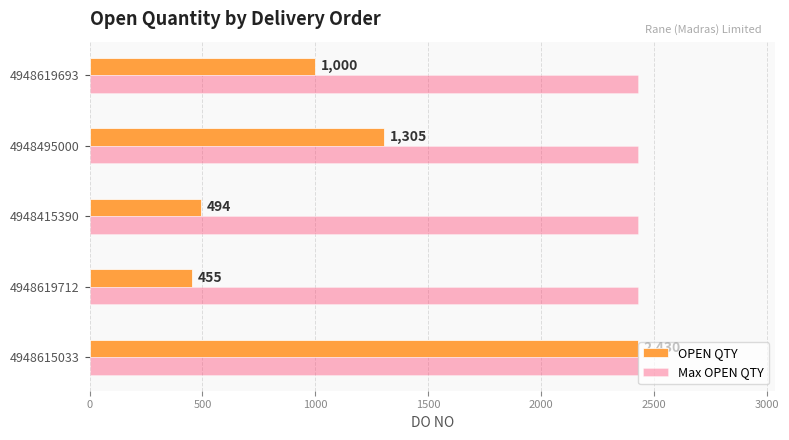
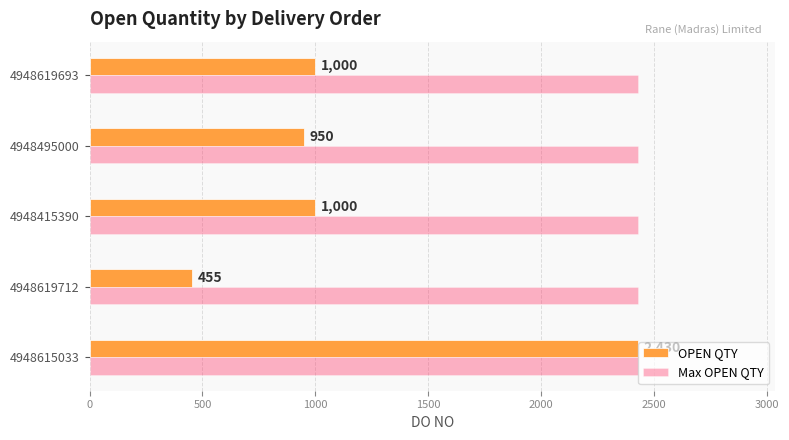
  {
    "OPEN QTY": {
      "4948619693": "1,000",
-     "4948495000": "1,305",
-     "4948415390": "494",
+     "4948495000": "950",
+     "4948415390": "1,000",
      "4948619712": "455"
    },
    "Max OPEN QTY": {
      "4948619693": "2430",
      "4948495000": "2430",
      "4948415390": "2430",
      "4948619712": "2430"
    }
  }
